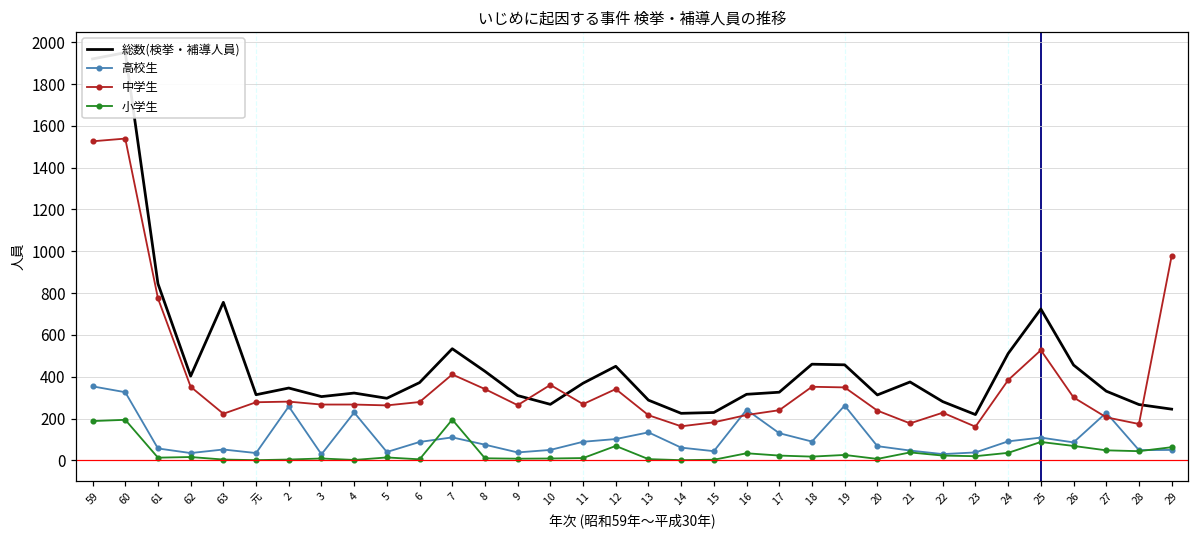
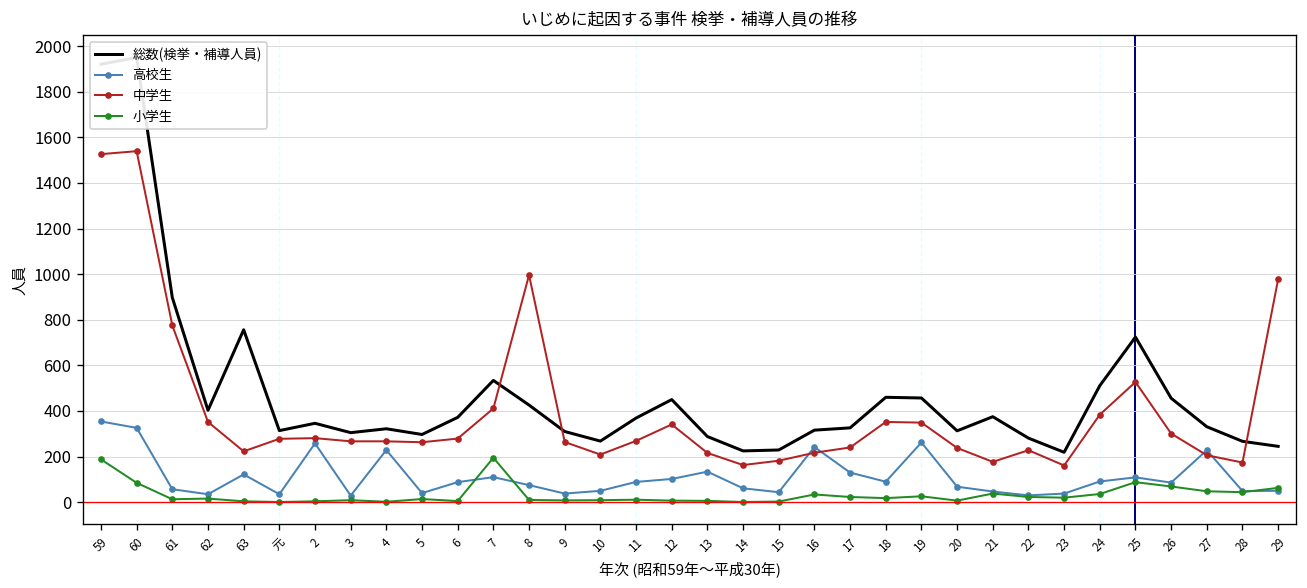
  {
    "総数(検挙・補導人員)": {
-     "61": 850,
+     "61": 900,
      "62": 400,
      "63": 760,
      "元": 310,
      "2": 350,
      "3": 310,
      "4": 320,
      "5": 300,
      "6": 370,
      "7": 530,
      "8": 430,
      "9": 310,
      "10": 270,
      "11": 370,
      "12": 450,
      "13": 290,
      "14": 230,
      "15": 230,
      "16": 320,
      "17": 330,
      "18": 460,
      "19": 460,
      "20": 310,
      "21": 380,
      "22": 280,
      "23": 220,
      "24": 510,
      "25": 720,
      "26": 460,
      "27": 330,
      "28": 270,
      "29": 250
    },
    "高校生": {
      "59": 350,
      "60": 330,
      "61": 60,
      "62": 40,
-     "63": 50,
+     "63": 120,
      "元": 40,
      "2": 260,
      "3": 30,
      "4": 230,
      "5": 40,
      "6": 90,
      "7": 110,
      "8": 80,
      "9": 40,
      "10": 50,
      "11": 90,
      "12": 100,
      "13": 130,
      "14": 60,
      "15": 40,
      "16": 240,
      "17": 130,
      "18": 90,
      "19": 260,
      "20": 70,
      "23": 40,
      "24": 90,
      "25": 110,
      "26": 90,
      "27": 230
    },
    "中学生": {
      "59": 1530,
      "60": 1540,
      "61": 780,
      "62": 350,
      "63": 220,
      "元": 280,
      "2": 280,
      "3": 270,
      "4": 270,
      "5": 260,
      "6": 280,
      "7": 410,
-     "8": 340,
+     "8": 1000,
      "9": 260,
-     "10": 360,
+     "10": 210,
      "11": 270,
      "12": 340,
      "13": 220,
      "14": 160,
      "15": 180,
      "16": 220,
      "17": 240,
      "18": 350,
      "19": 350,
      "20": 240,
      "21": 180,
      "22": 230,
      "23": 160,
      "24": 380,
      "25": 530,
      "26": 300,
      "27": 210,
      "28": 170,
      "29": 980
    },
    "小学生": {
      "59": 190,
-     "60": 190,
+     "60": 90,
      "61": 10,
      "62": 20,
      "63": 0,
      "元": 0,
      "2": 0,
      "3": 10,
      "4": 0,
      "5": 10,
      "6": 10,
      "7": 200,
      "8": 10,
      "9": 10,
      "10": 10,
      "11": 10,
-     "12": 70,
+     "12": 10,
      "13": 10,
      "14": 0,
      "15": 0,
      "16": 30,
      "17": 20,
      "18": 20,
      "19": 30,
      "20": 10,
      "23": 20,
      "24": 40,
      "25": 90,
      "26": 70,
      "27": 50
    }
  }
